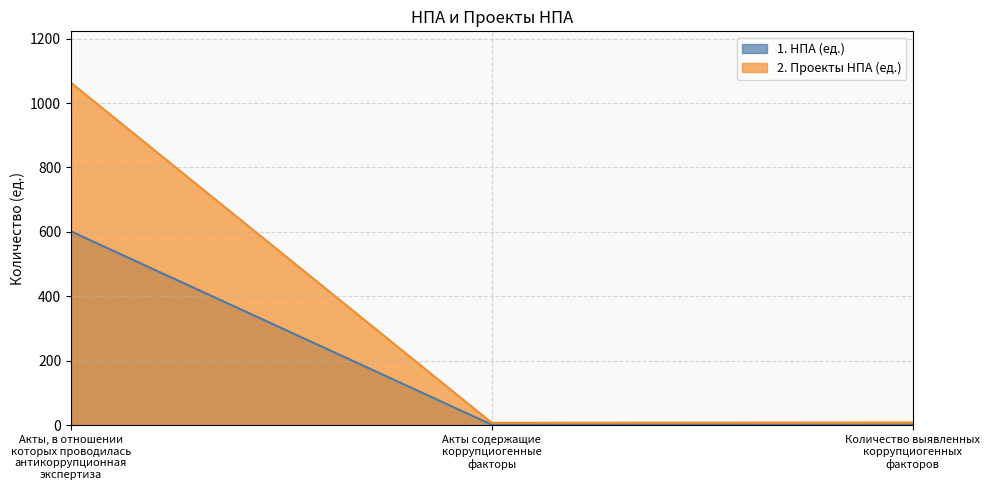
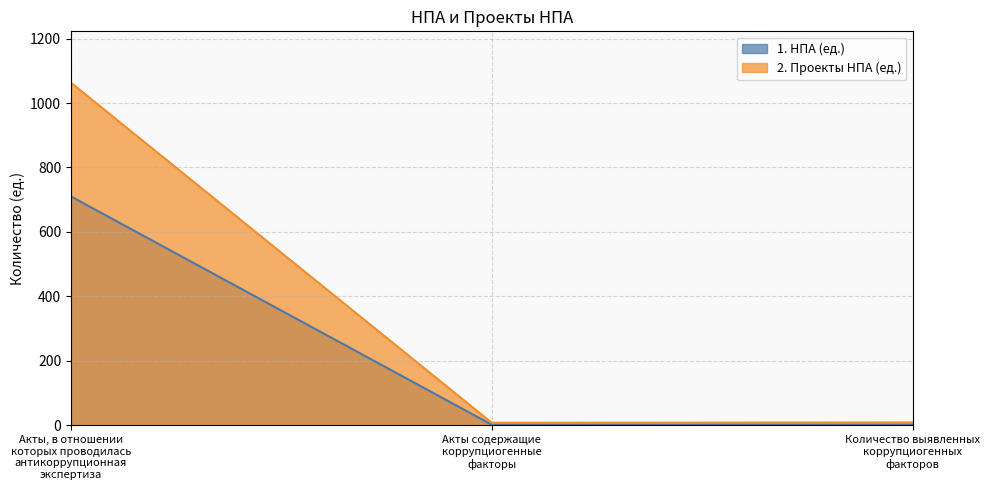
  {
    "1. НПА (ед.)": {
-     "Акты, в отношении которых проводилась антикоррупционная экспертиза": 600
+     "Акты, в отношении которых проводилась антикоррупционная экспертиза": 710
    },
    "2. Проекты НПА (ед.)": {
      "Акты, в отношении которых проводилась антикоррупционная экспертиза": 1060
    }
  }
